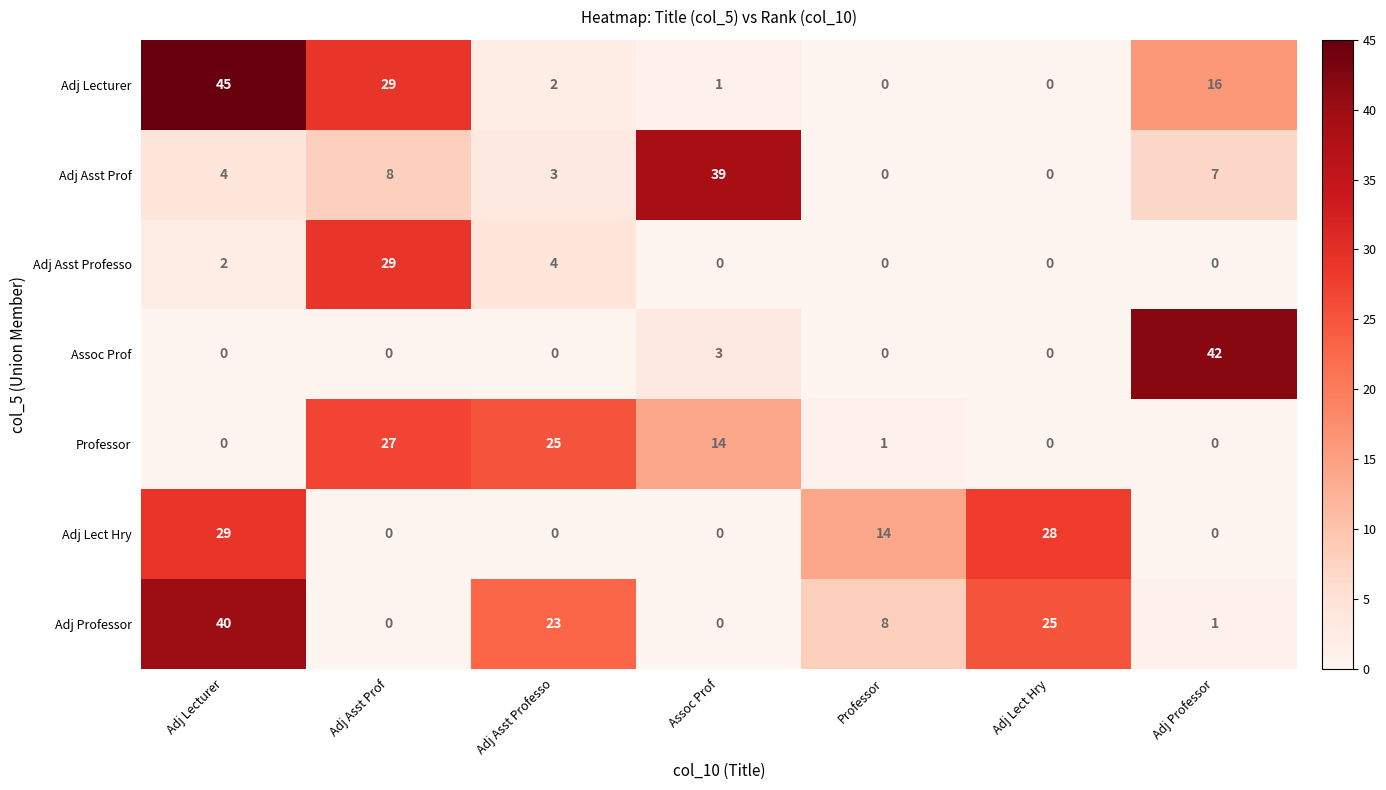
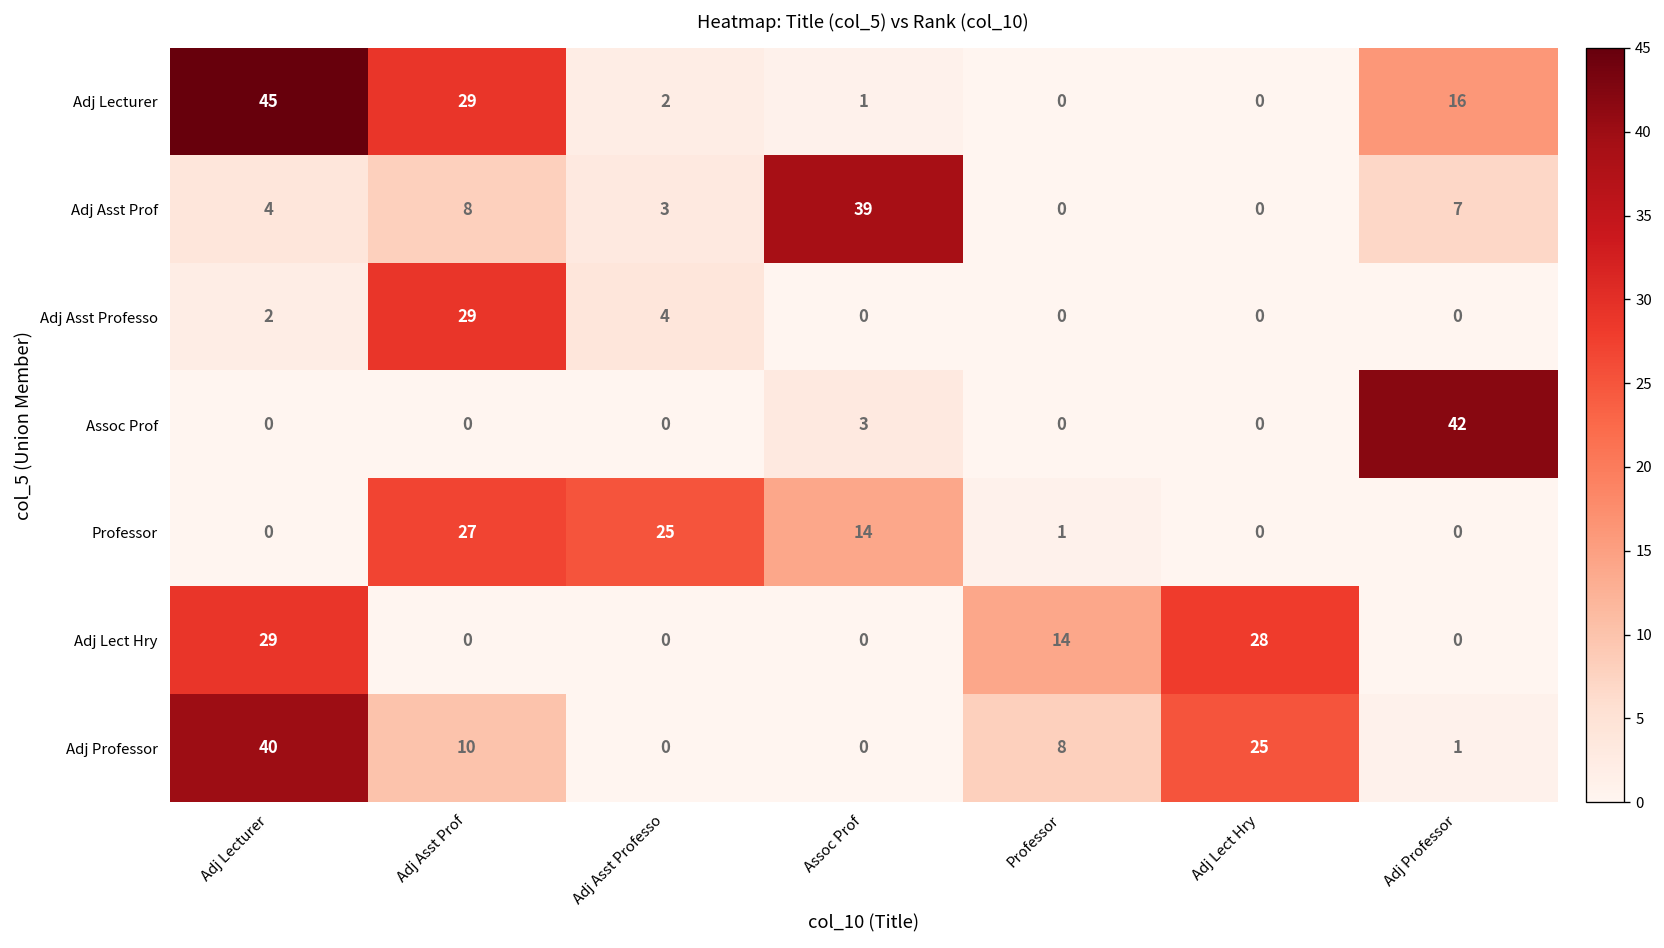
  {
    "Adj Lecturer": {
      "Adj Lecturer": 45,
      "Adj Asst Prof": 29,
      "Adj Asst Professo": 2,
      "Assoc Prof": 1,
      "Professor": 0,
      "Adj Lect Hry": 0,
      "Adj Professor": 16
    },
    "Adj Asst Prof": {
      "Adj Lecturer": 4,
      "Adj Asst Prof": 8,
      "Adj Asst Professo": 3,
      "Assoc Prof": 39,
      "Professor": 0,
      "Adj Lect Hry": 0,
      "Adj Professor": 7
    },
    "Adj Asst Professo": {
      "Adj Lecturer": 2,
      "Adj Asst Prof": 29,
      "Adj Asst Professo": 4,
      "Assoc Prof": 0,
      "Professor": 0,
      "Adj Lect Hry": 0,
      "Adj Professor": 0
    },
    "Assoc Prof": {
      "Adj Lecturer": 0,
      "Adj Asst Prof": 0,
      "Adj Asst Professo": 0,
      "Assoc Prof": 3,
      "Professor": 0,
      "Adj Lect Hry": 0,
      "Adj Professor": 42
    },
    "Professor": {
      "Adj Lecturer": 0,
      "Adj Asst Prof": 27,
      "Adj Asst Professo": 25,
      "Assoc Prof": 14,
      "Professor": 1,
      "Adj Lect Hry": 0,
      "Adj Professor": 0
    },
    "Adj Lect Hry": {
      "Adj Lecturer": 29,
      "Adj Asst Prof": 0,
      "Adj Asst Professo": 0,
      "Assoc Prof": 0,
      "Professor": 14,
      "Adj Lect Hry": 28,
      "Adj Professor": 0
    },
    "Adj Professor": {
      "Adj Lecturer": 40,
-     "Adj Asst Prof": 0,
-     "Adj Asst Professo": 23,
+     "Adj Asst Prof": 10,
+     "Adj Asst Professo": 0,
      "Assoc Prof": 0,
      "Professor": 8,
      "Adj Lect Hry": 25,
      "Adj Professor": 1
    }
  }
